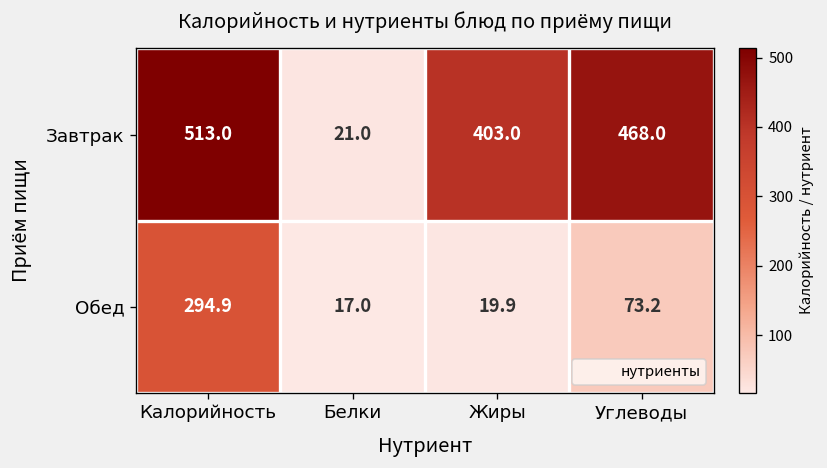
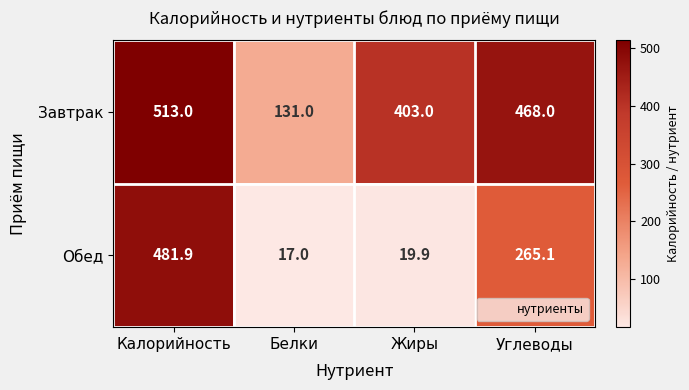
  {
    "Завтрак": {
      "Калорийность": 513.0,
-     "Белки": 21.0,
+     "Белки": 131.0,
      "Жиры": 403.0,
      "Углеводы": 468.0
    },
    "Обед": {
-     "Калорийность": 294.9,
+     "Калорийность": 481.9,
      "Белки": 17.0,
      "Жиры": 19.9,
-     "Углеводы": 73.2
+     "Углеводы": 265.1
    }
  }
